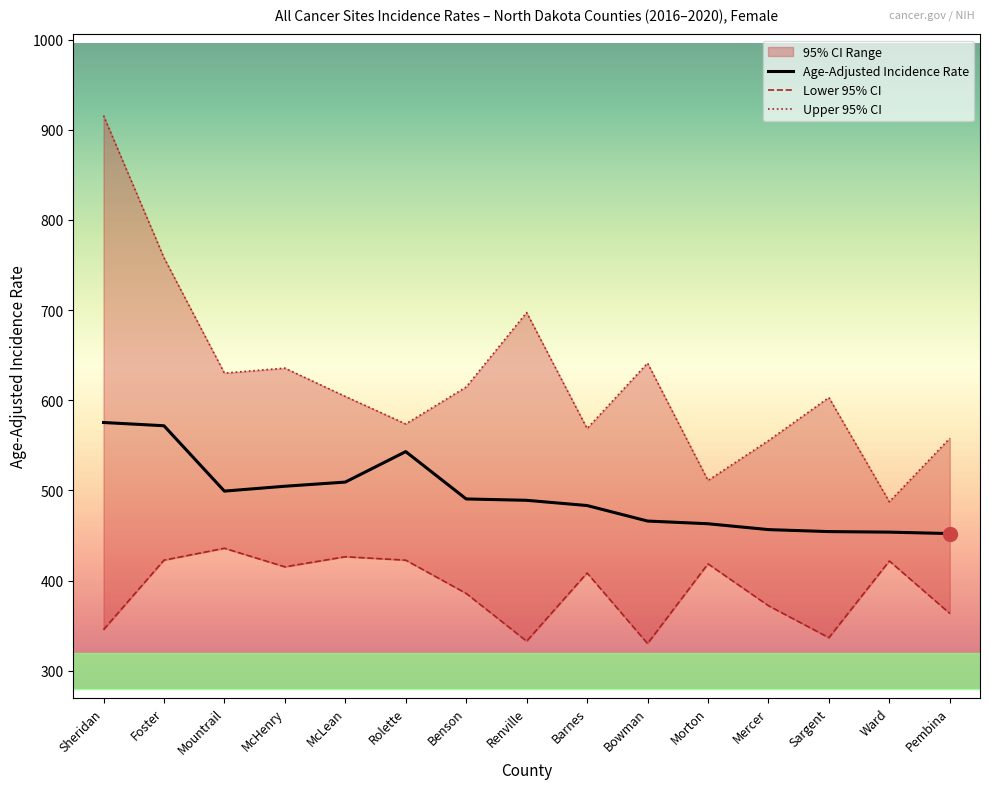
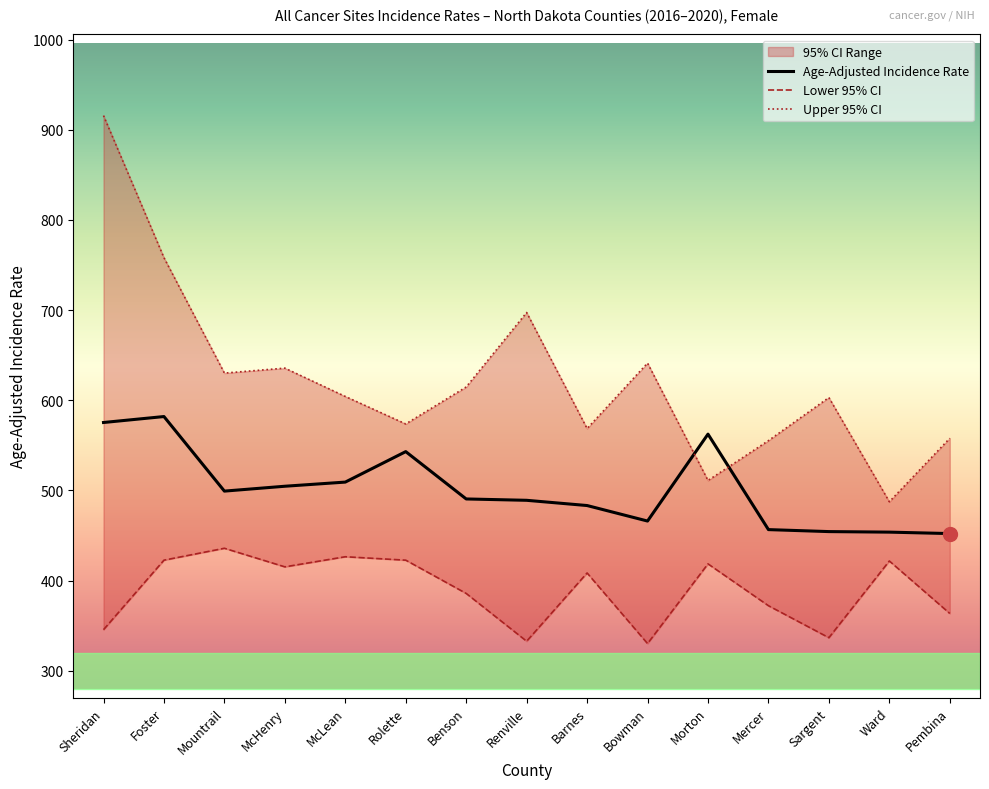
  {
    "Age-Adjusted Incidence Rate": {
      "Sheridan": 580,
-     "Foster": 570,
+     "Foster": 580,
      "Mountrail": 500,
      "McHenry": 500,
      "McLean": 510,
      "Rolette": 540,
      "Benson": 490,
      "Renville": 490,
      "Barnes": 480,
      "Bowman": 470,
-     "Morton": 460,
+     "Morton": 560,
      "Mercer": 460,
      "Sargent": 450,
      "Ward": 450
    }
  }
